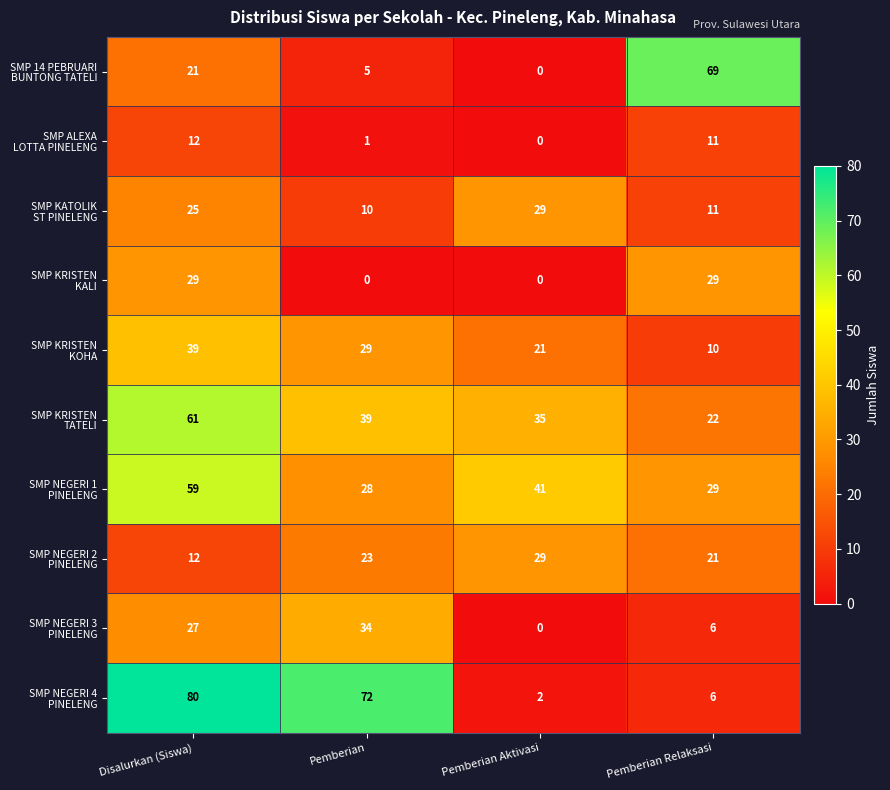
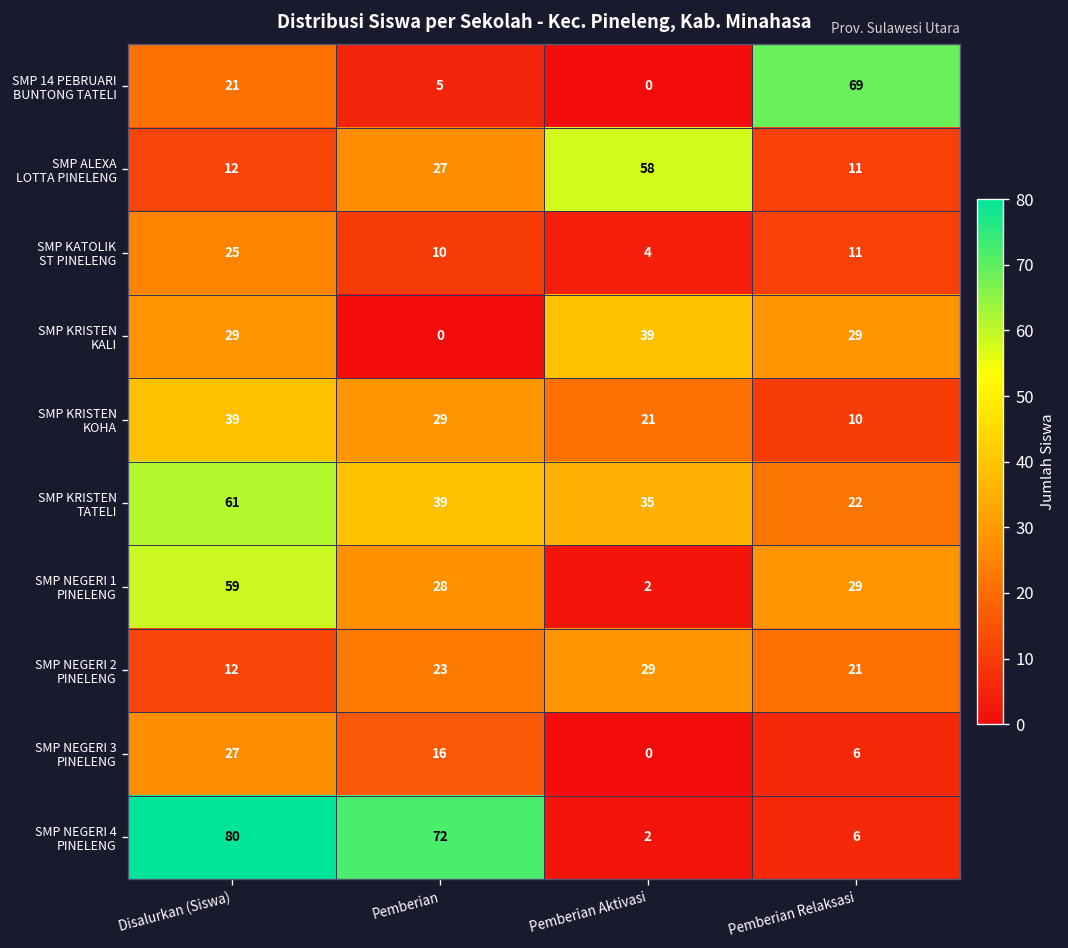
  {
    "SMP 14 PEBRUARI BUNTONG TATELI": {
      "Disalurkan (Siswa)": 21,
      "Pemberian": 5,
      "Pemberian Aktivasi": 0,
      "Pemberian Relaksasi": 69
    },
    "SMP ALEXA LOTTA PINELENG": {
      "Disalurkan (Siswa)": 12,
-     "Pemberian": 1,
-     "Pemberian Aktivasi": 0,
+     "Pemberian": 27,
+     "Pemberian Aktivasi": 58,
      "Pemberian Relaksasi": 11
    },
    "SMP KATOLIK ST PINELENG": {
      "Disalurkan (Siswa)": 25,
      "Pemberian": 10,
-     "Pemberian Aktivasi": 29,
+     "Pemberian Aktivasi": 4,
      "Pemberian Relaksasi": 11
    },
    "SMP KRISTEN KALI": {
      "Disalurkan (Siswa)": 29,
      "Pemberian": 0,
-     "Pemberian Aktivasi": 0,
+     "Pemberian Aktivasi": 39,
      "Pemberian Relaksasi": 29
    },
    "SMP KRISTEN KOHA": {
      "Disalurkan (Siswa)": 39,
      "Pemberian": 29,
      "Pemberian Aktivasi": 21,
      "Pemberian Relaksasi": 10
    },
    "SMP KRISTEN TATELI": {
      "Disalurkan (Siswa)": 61,
      "Pemberian": 39,
      "Pemberian Aktivasi": 35,
      "Pemberian Relaksasi": 22
    },
    "SMP NEGERI 1 PINELENG": {
      "Disalurkan (Siswa)": 59,
      "Pemberian": 28,
-     "Pemberian Aktivasi": 41,
+     "Pemberian Aktivasi": 2,
      "Pemberian Relaksasi": 29
    },
    "SMP NEGERI 2 PINELENG": {
      "Disalurkan (Siswa)": 12,
      "Pemberian": 23,
      "Pemberian Aktivasi": 29,
      "Pemberian Relaksasi": 21
    },
    "SMP NEGERI 3 PINELENG": {
      "Disalurkan (Siswa)": 27,
-     "Pemberian": 34,
+     "Pemberian": 16,
      "Pemberian Aktivasi": 0,
      "Pemberian Relaksasi": 6
    },
    "SMP NEGERI 4 PINELENG": {
      "Disalurkan (Siswa)": 80,
      "Pemberian": 72,
      "Pemberian Aktivasi": 2,
      "Pemberian Relaksasi": 6
    }
  }
